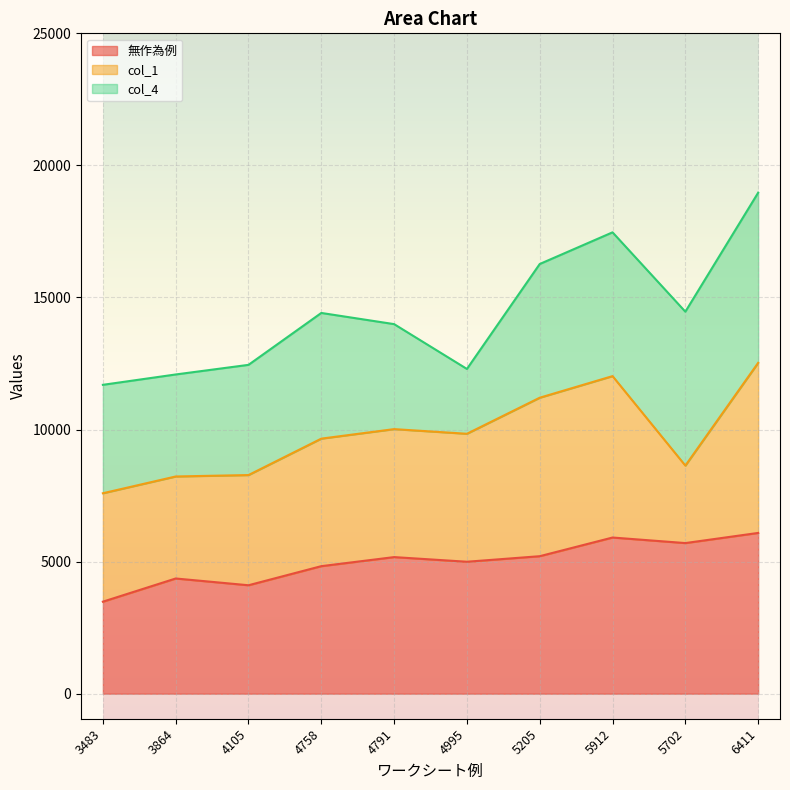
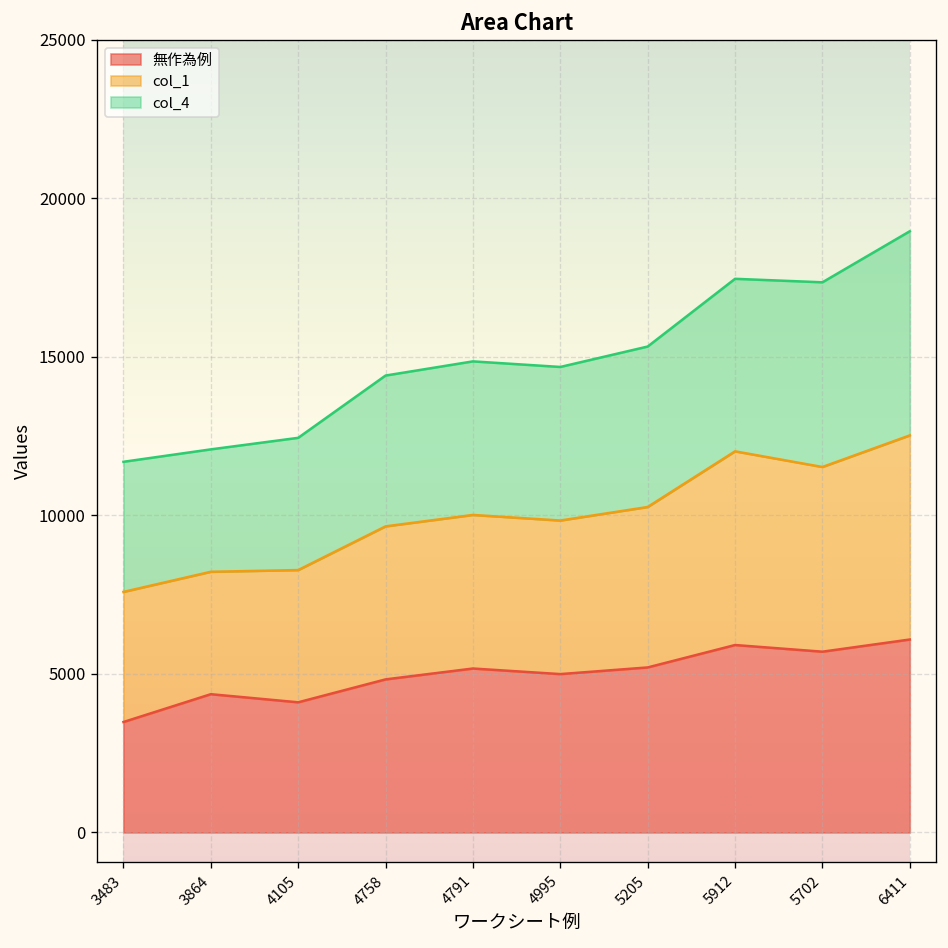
  {
    "無作為例": {
      "3483": 3500,
      "3864": 4400,
      "4105": 4100,
      "4758": 4800,
      "4791": 5200,
      "4995": 5000,
      "5205": 5200,
      "5912": 5900,
      "5702": 5700,
      "6411": 6100
    },
    "col_1": {
      "3483": 4100,
      "3864": 3900,
      "4105": 4200,
      "4758": 4800,
      "4791": 4800,
      "4995": 4800,
-     "5205": 6000,
+     "5205": 5100,
      "5912": 6100,
-     "5702": 2900,
+     "5702": 5800,
      "6411": 6400
    },
    "col_4": {
      "3483": 4100,
      "3864": 3900,
      "4105": 4200,
      "4758": 4800,
-     "4791": 4000,
-     "4995": 2500,
+     "4791": 4800,
+     "4995": 4800,
      "5205": 5100,
      "5912": 5400,
      "5702": 5800,
      "6411": 6400
    }
  }
